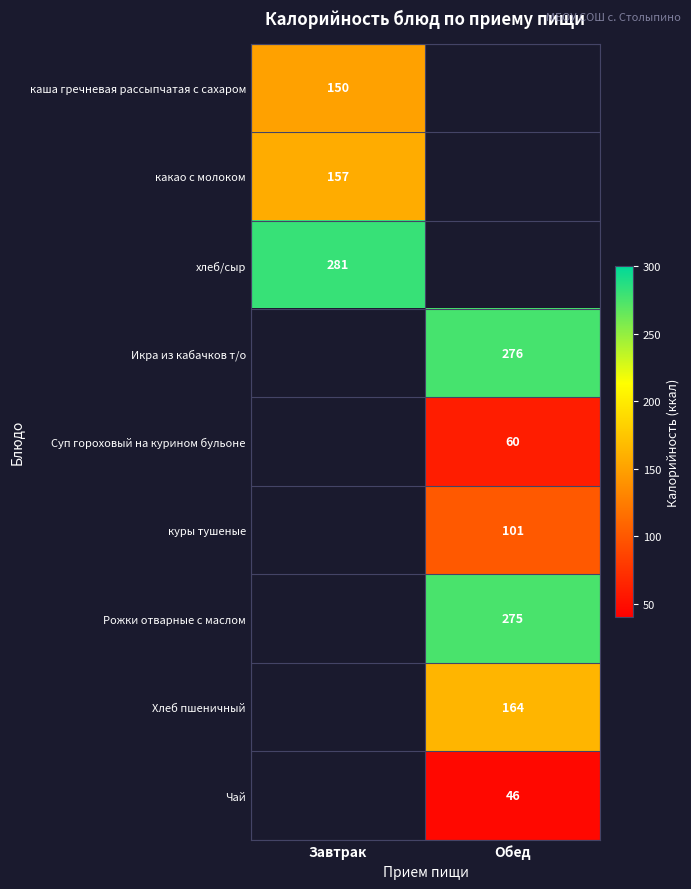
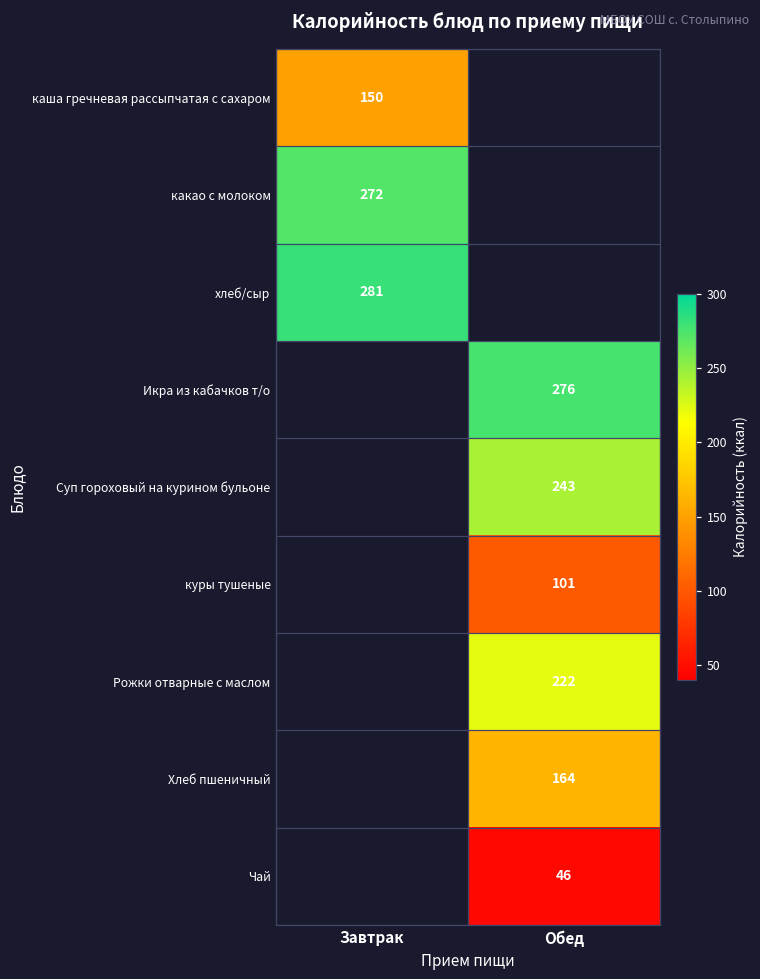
  {
    "какао с молоком": {
-     "Завтрак": 157
+     "Завтрак": 272
    },
    "Суп гороховый на курином бульоне": {
-     "Обед": 60
+     "Обед": 243
    },
    "Рожки отварные с маслом": {
-     "Обед": 275
+     "Обед": 222
    }
  }
